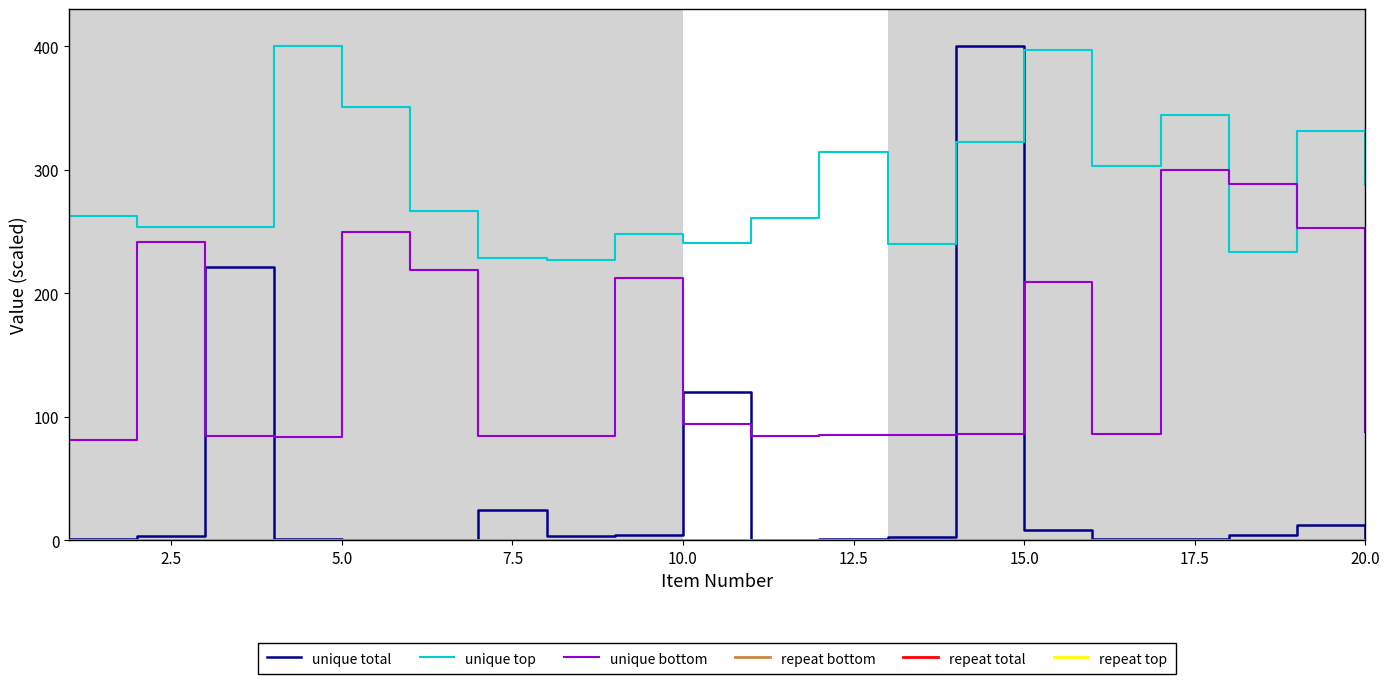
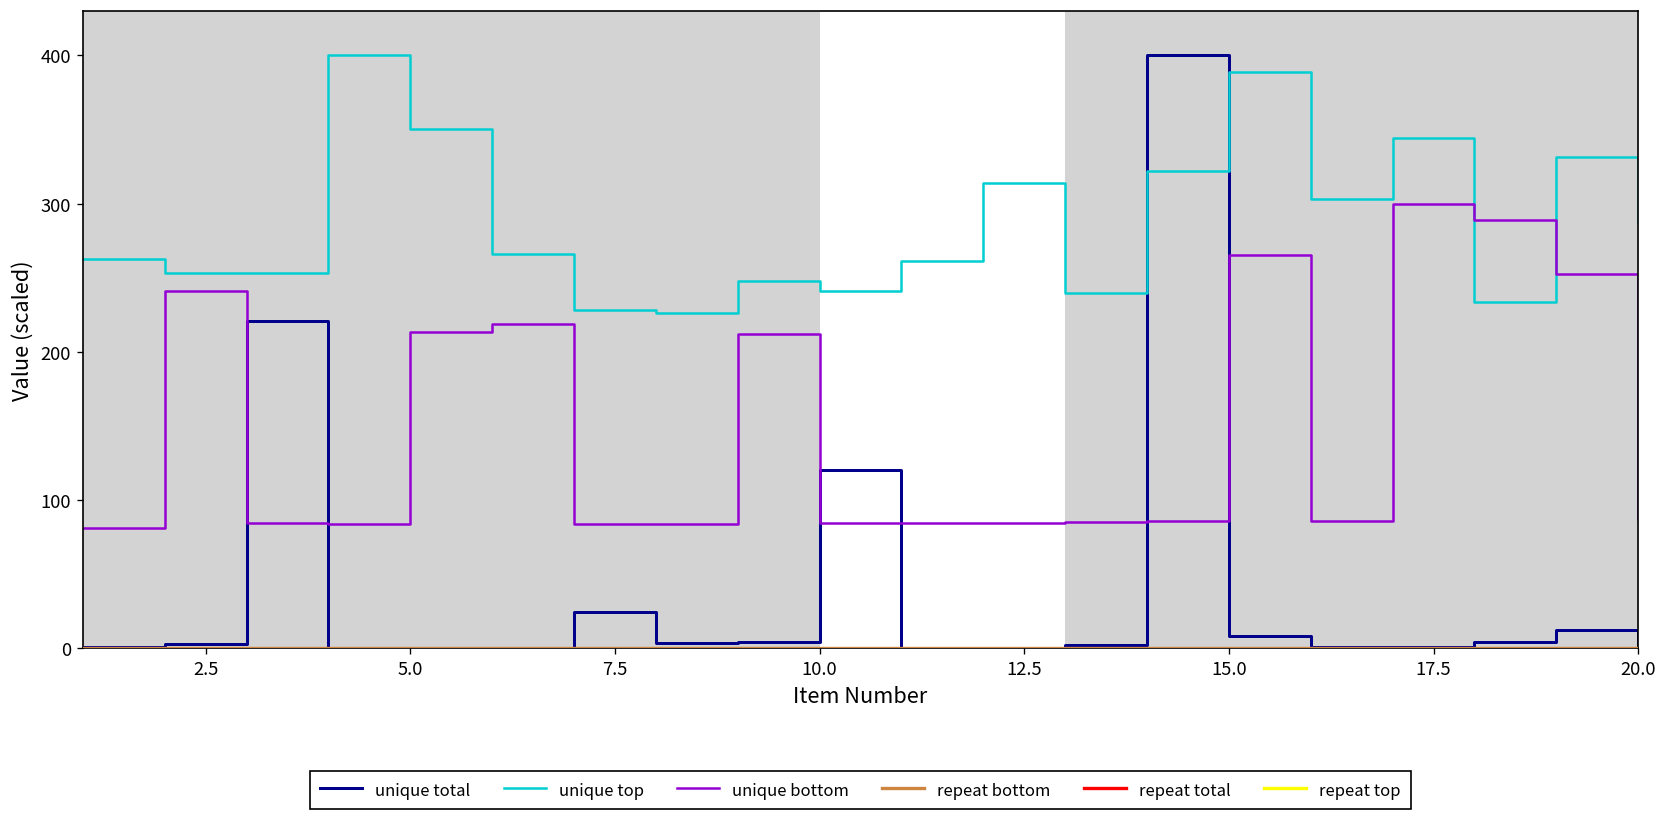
  {
    "unique total": {
      "5.0": 0,
      "10.0": 120,
      "15.0": 8,
      "20.0": 1
    },
    "unique top": {
      "5.0": 350,
      "10.0": 241,
-     "15.0": 397,
+     "15.0": 389,
      "20.0": 288
    },
    "unique bottom": {
-     "5.0": 249,
-     "10.0": 94,
-     "15.0": 209,
+     "5.0": 213,
+     "10.0": 85,
+     "15.0": 265,
      "20.0": 87
    }
  }
